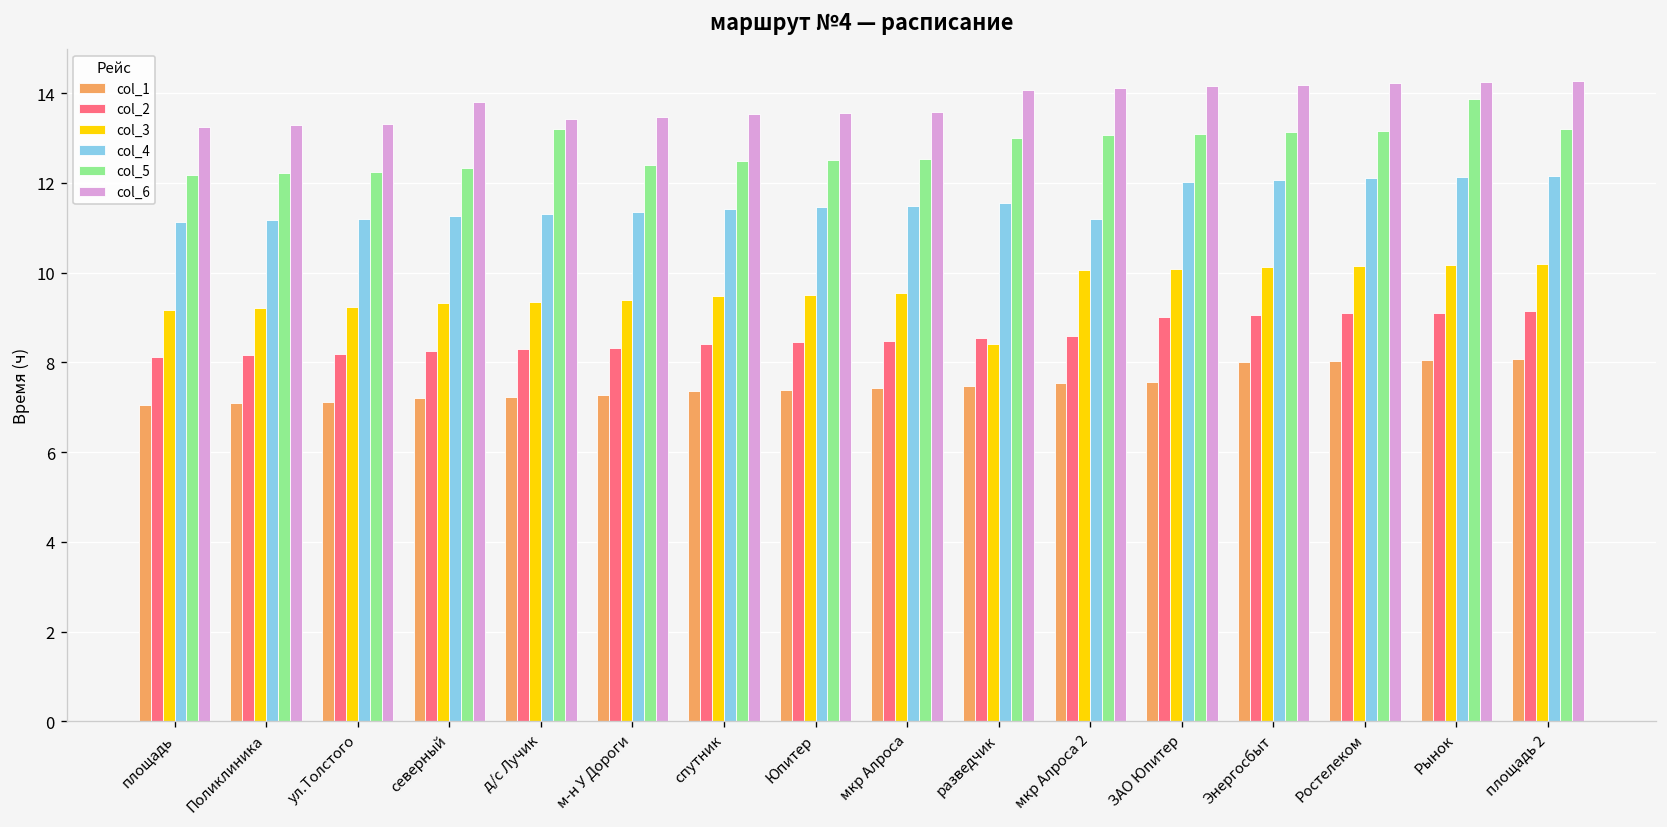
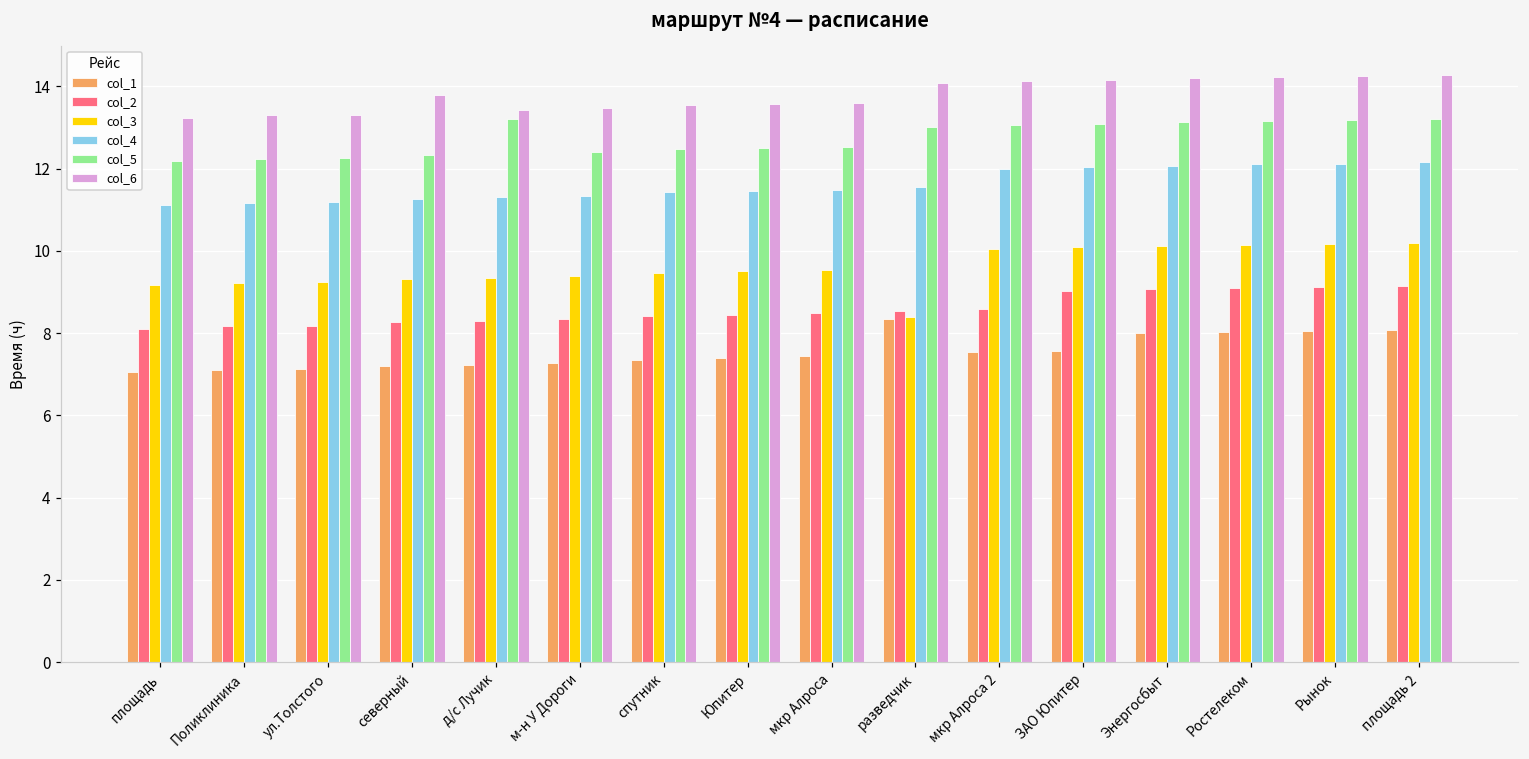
  {
    "col_1": {
      "площадь": 7.1,
      "Поликлиника": 7.1,
      "ул.Толстого": 7.1,
      "северный": 7.2,
      "д/с Лучик": 7.2,
      "м-н У Дороги": 7.3,
      "спутник": 7.4,
      "Юпитер": 7.4,
      "мкр Алроса": 7.4,
-     "разведчик": 7.5,
+     "разведчик": 8.3,
      "мкр Алроса 2": 7.5,
      "ЗАО Юпитер": 7.6,
      "Энергосбыт": 8.0,
      "Ростелеком": 8.0,
      "Рынок": 8.1,
      "площадь 2": 8.1
    },
    "col_2": {
      "площадь": 8.1,
      "Поликлиника": 8.2,
      "ул.Толстого": 8.2,
      "северный": 8.3,
      "д/с Лучик": 8.3,
      "м-н У Дороги": 8.3,
      "спутник": 8.4,
      "Юпитер": 8.5,
      "мкр Алроса": 8.5,
      "разведчик": 8.5,
      "мкр Алроса 2": 8.6,
      "ЗАО Юпитер": 9.0,
      "Энергосбыт": 9.1,
      "Ростелеком": 9.1,
      "Рынок": 9.1,
      "площадь 2": 9.1
    },
    "col_3": {
      "площадь": 9.2,
      "Поликлиника": 9.2,
      "ул.Толстого": 9.2,
      "северный": 9.3,
      "д/с Лучик": 9.4,
      "м-н У Дороги": 9.4,
      "спутник": 9.5,
      "Юпитер": 9.5,
      "мкр Алроса": 9.5,
      "разведчик": 8.4,
      "мкр Алроса 2": 10.1,
      "ЗАО Юпитер": 10.1,
      "Энергосбыт": 10.1,
      "Ростелеком": 10.2,
      "Рынок": 10.2,
      "площадь 2": 10.2
    },
    "col_4": {
      "площадь": 11.1,
      "Поликлиника": 11.2,
      "ул.Толстого": 11.2,
      "северный": 11.3,
      "д/с Лучик": 11.3,
      "м-н У Дороги": 11.3,
      "спутник": 11.4,
      "Юпитер": 11.5,
      "мкр Алроса": 11.5,
      "разведчик": 11.6,
-     "мкр Алроса 2": 11.2,
+     "мкр Алроса 2": 12.0,
      "ЗАО Юпитер": 12.0,
      "Энергосбыт": 12.1,
      "Ростелеком": 12.1,
      "Рынок": 12.1,
      "площадь 2": 12.2
    },
    "col_5": {
      "площадь": 12.2,
      "Поликлиника": 12.2,
      "ул.Толстого": 12.3,
      "северный": 12.3,
      "д/с Лучик": 13.2,
      "м-н У Дороги": 12.4,
      "спутник": 12.5,
      "Юпитер": 12.5,
      "мкр Алроса": 12.5,
      "разведчик": 13.0,
      "мкр Алроса 2": 13.1,
      "ЗАО Юпитер": 13.1,
      "Энергосбыт": 13.1,
      "Ростелеком": 13.2,
-     "Рынок": 13.9,
+     "Рынок": 13.2,
      "площадь 2": 13.2
    },
    "col_6": {
      "площадь": 13.2,
      "Поликлиника": 13.3,
      "ул.Толстого": 13.3,
      "северный": 13.8,
      "д/с Лучик": 13.4,
      "м-н У Дороги": 13.5,
      "спутник": 13.5,
      "Юпитер": 13.6,
      "мкр Алроса": 13.6,
      "разведчик": 14.1,
      "мкр Алроса 2": 14.1,
      "ЗАО Юпитер": 14.2,
      "Энергосбыт": 14.2,
      "Ростелеком": 14.2,
      "Рынок": 14.2,
      "площадь 2": 14.3
    }
  }
